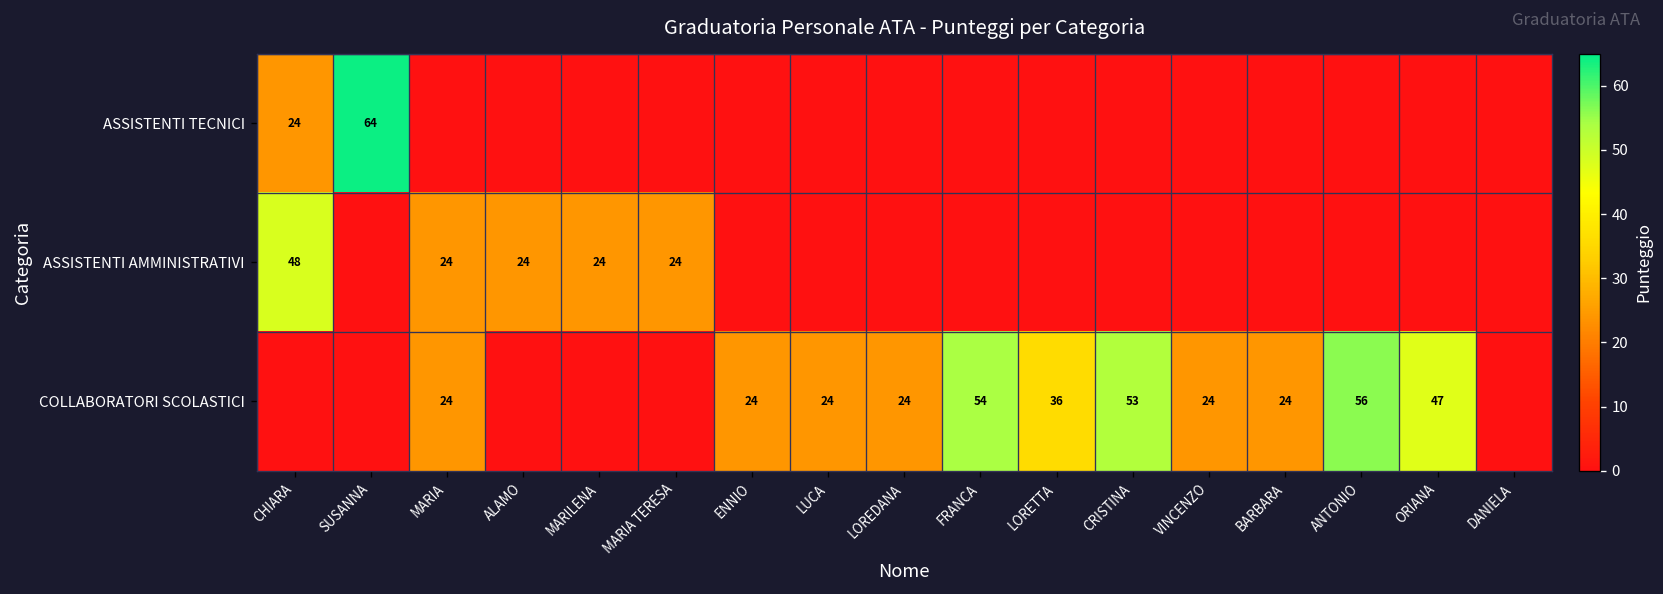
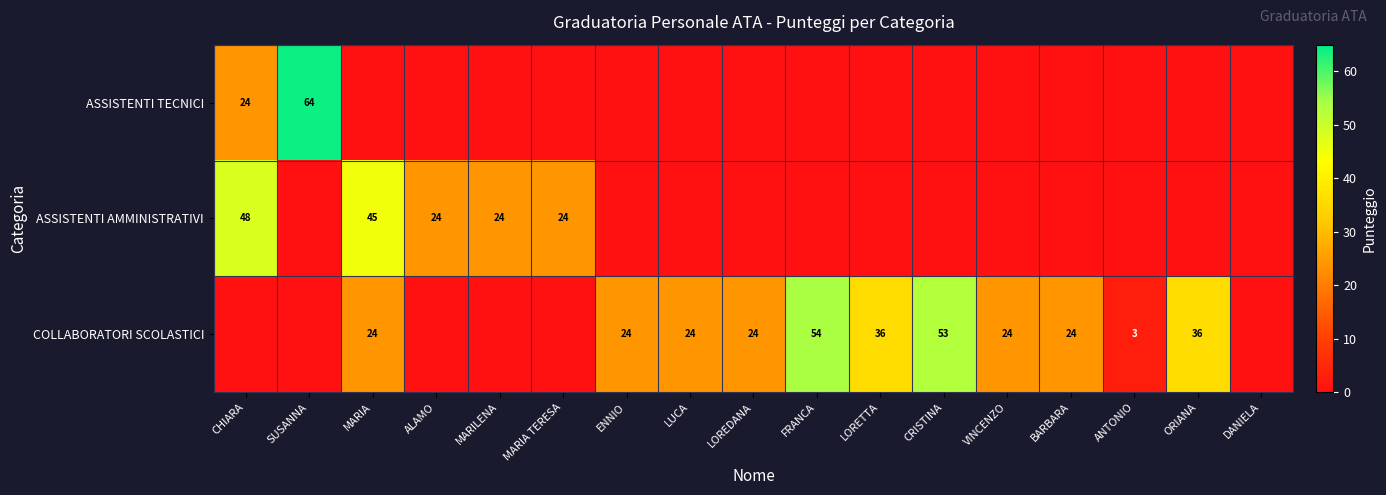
  {
    "ASSISTENTI TECNICI": {
      "CHIARA": 24,
      "SUSANNA": 64
    },
    "ASSISTENTI AMMINISTRATIVI": {
      "CHIARA": 48,
-     "MARIA": 24,
+     "MARIA": 45,
      "ALAMO": 24,
      "MARILENA": 24,
      "MARIA TERESA": 24
    },
    "COLLABORATORI SCOLASTICI": {
      "MARIA": 24,
      "ENNIO": 24,
      "LUCA": 24,
      "LOREDANA": 24,
      "FRANCA": 54,
      "LORETTA": 36,
      "CRISTINA": 53,
      "VINCENZO": 24,
      "BARBARA": 24,
-     "ANTONIO": 56,
-     "ORIANA": 47
+     "ANTONIO": 3,
+     "ORIANA": 36
    }
  }
